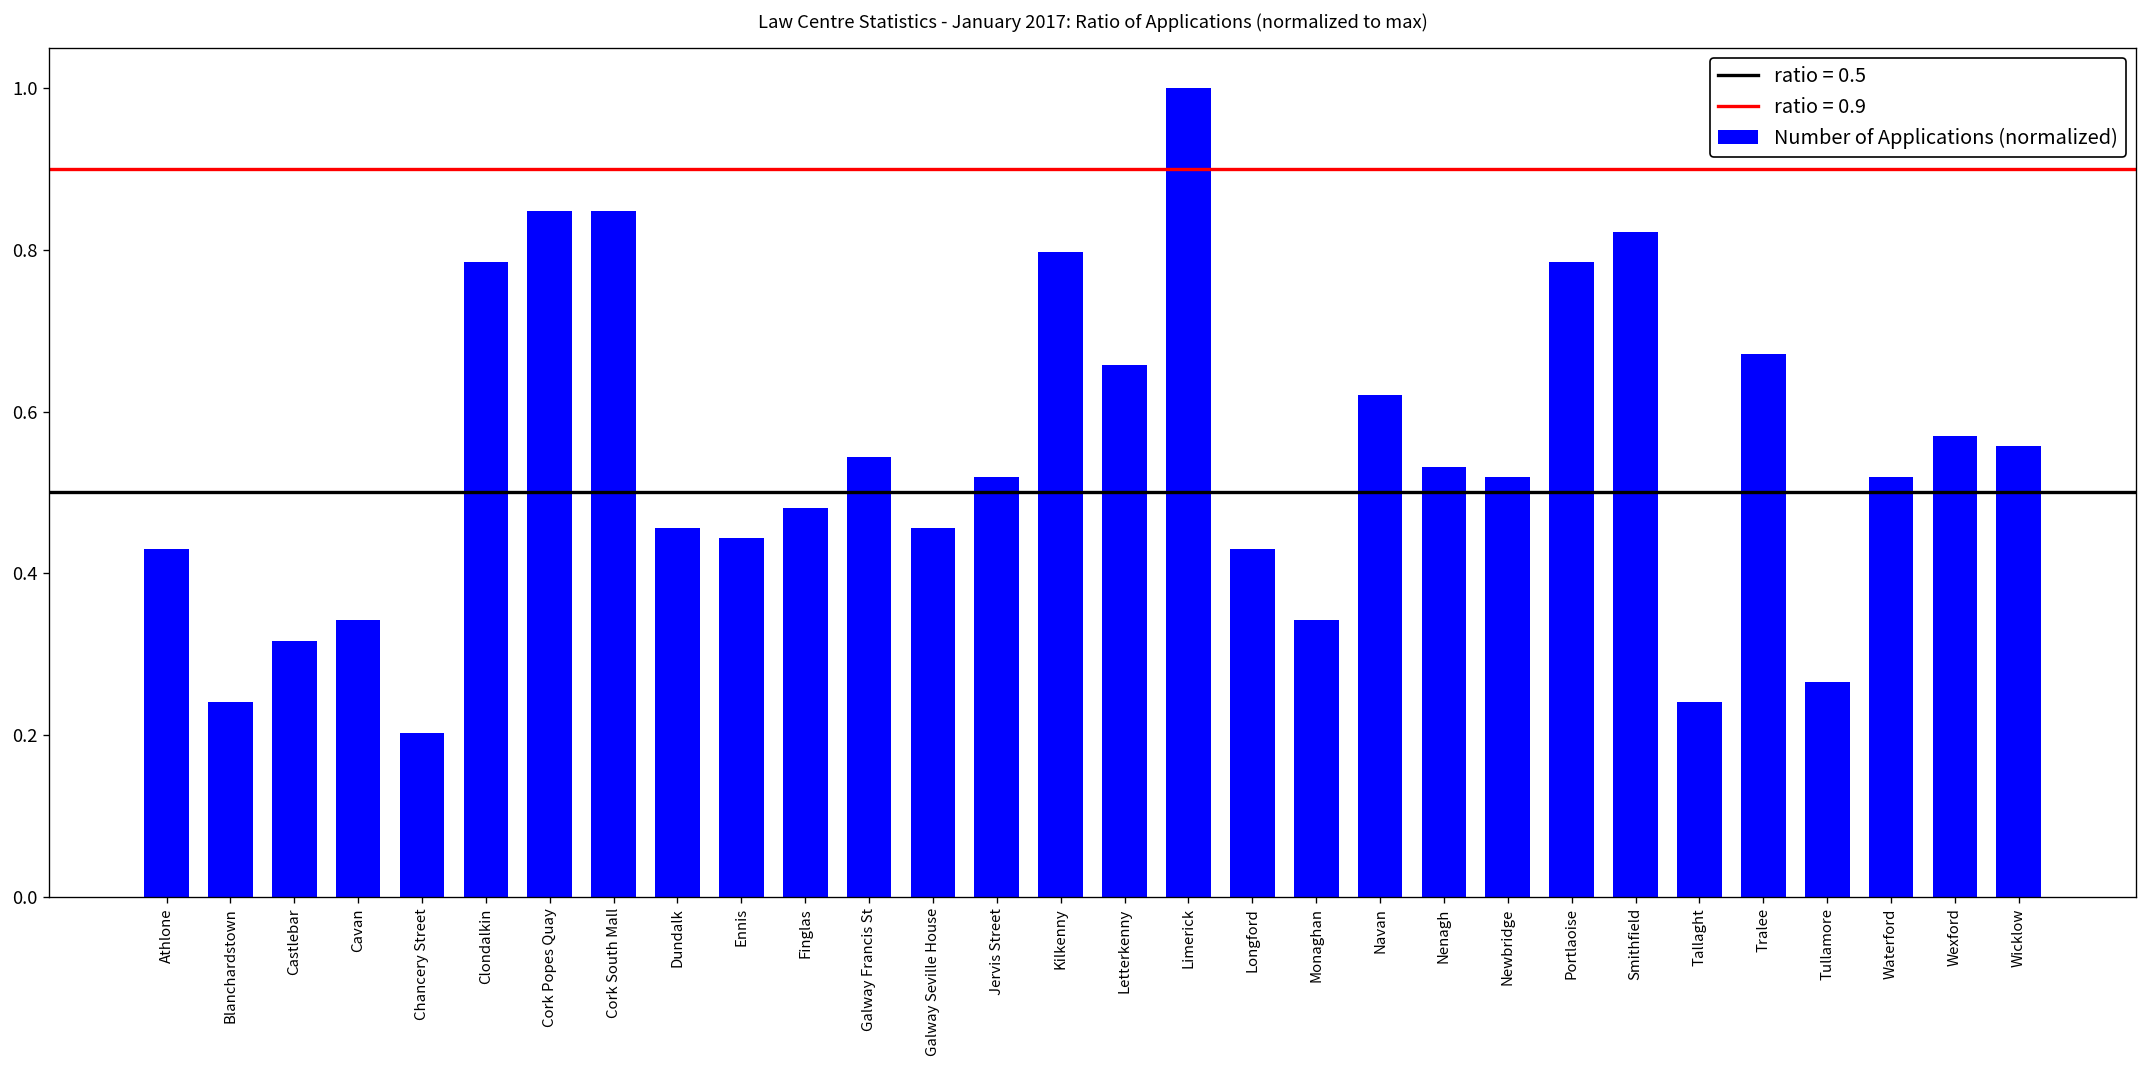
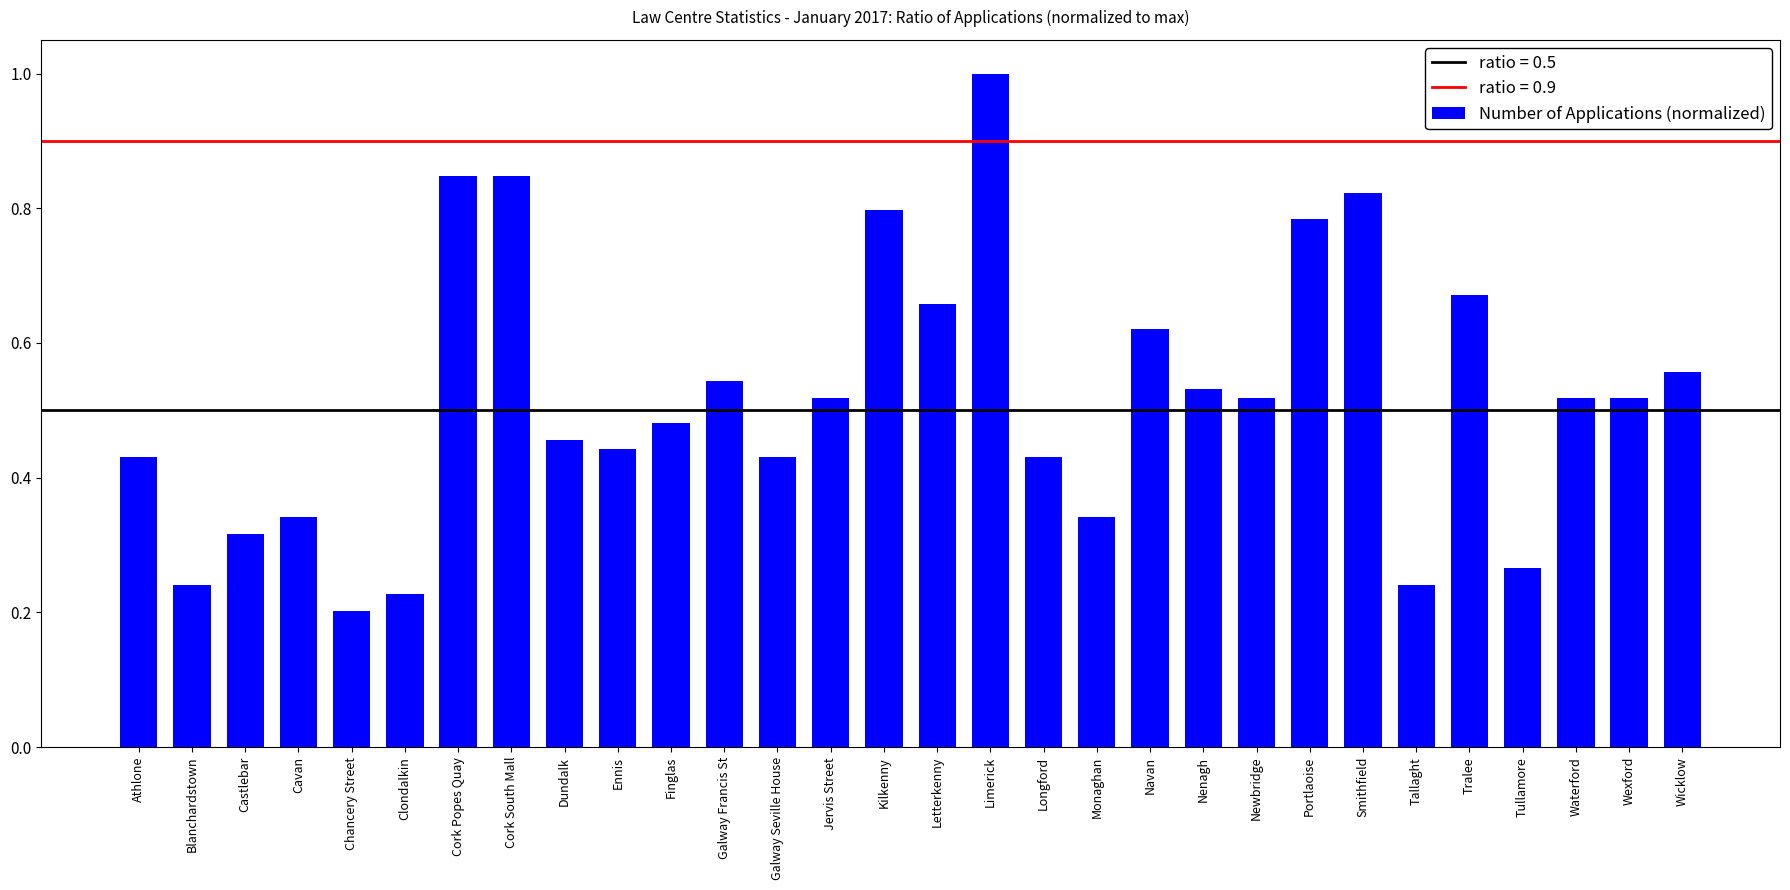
  {
    "Athlone": 0.43,
    "Blanchardstown": 0.24,
    "Castlebar": 0.32,
    "Cavan": 0.34,
    "Chancery Street": 0.20,
-   "Clondalkin": 0.78,
+   "Clondalkin": 0.23,
    "Cork Popes Quay": 0.85,
    "Cork South Mall": 0.85,
    "Dundalk": 0.46,
    "Ennis": 0.44,
    "Finglas": 0.48,
    "Galway Francis St": 0.54,
-   "Galway Seville House": 0.46,
+   "Galway Seville House": 0.43,
    "Jervis Street": 0.52,
    "Kilkenny": 0.80,
    "Letterkenny": 0.66,
    "Limerick": 1.00,
    "Longford": 0.43,
    "Monaghan": 0.34,
    "Navan": 0.62,
    "Nenagh": 0.53,
    "Newbridge": 0.52,
    "Portlaoise": 0.78,
    "Smithfield": 0.82,
    "Tallaght": 0.24,
    "Tralee": 0.67,
    "Tullamore": 0.27,
    "Waterford": 0.52,
-   "Wexford": 0.57,
+   "Wexford": 0.52,
    "Wicklow": 0.56
  }
